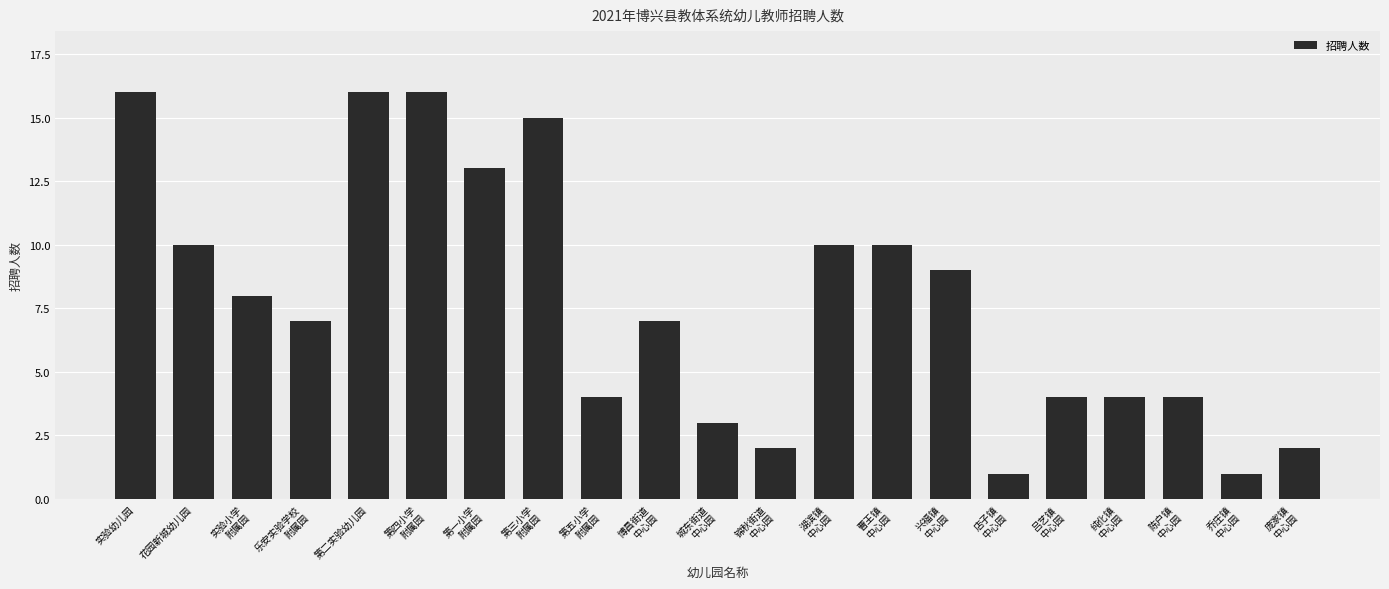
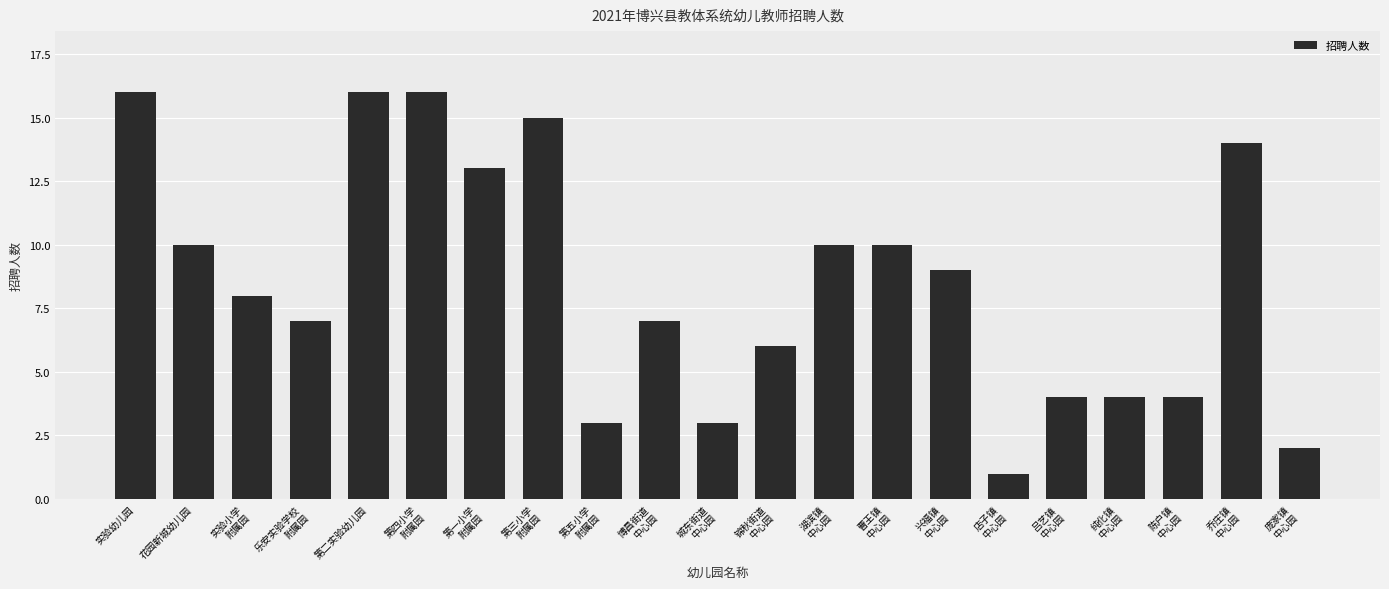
  {
    "实验幼儿园": 16,
    "花园新城幼儿园": 10,
    "实验小学 附属园": 8,
    "乐安实验学校 附属园": 7,
    "第二实验幼儿园": 16,
    "第四小学 附属园": 16,
    "第一小学 附属园": 13,
    "第三小学 附属园": 15,
-   "第五小学 附属园": 4,
+   "第五小学 附属园": 3,
    "博昌街道 中心园": 7,
    "城东街道 中心园": 3,
-   "锦秋街道 中心园": 2,
+   "锦秋街道 中心园": 6,
    "湖滨镇 中心园": 10,
    "曹王镇 中心园": 10,
    "兴福镇 中心园": 9,
    "店子镇 中心园": 1,
    "吕艺镇 中心园": 4,
    "纯化镇 中心园": 4,
    "陈户镇 中心园": 4,
-   "乔庄镇 中心园": 1,
+   "乔庄镇 中心园": 14,
    "庞家镇 中心园": 2
  }
